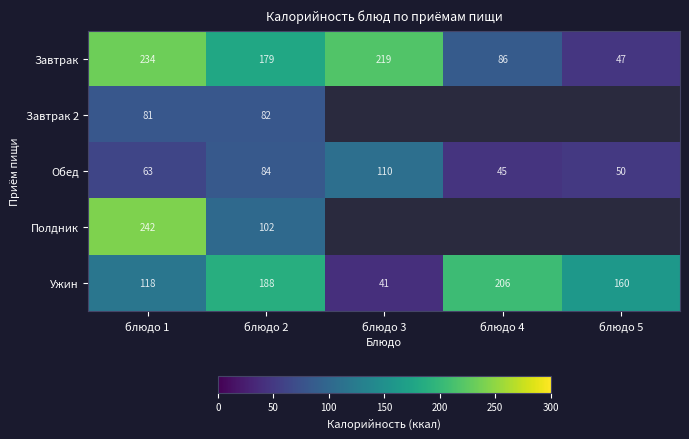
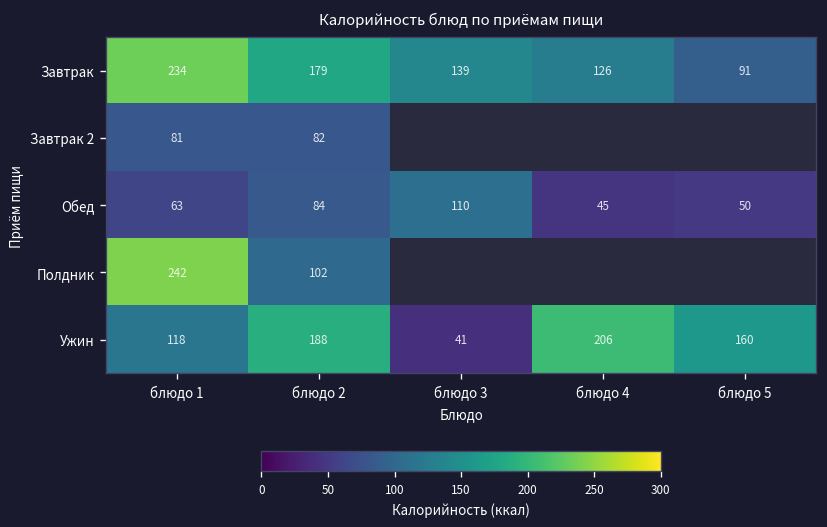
  {
    "Завтрак": {
      "блюдо 1": 234,
      "блюдо 2": 179,
-     "блюдо 3": 219,
-     "блюдо 4": 86,
-     "блюдо 5": 47
+     "блюдо 3": 139,
+     "блюдо 4": 126,
+     "блюдо 5": 91
    },
    "Завтрак 2": {
      "блюдо 1": 81,
      "блюдо 2": 82
    },
    "Обед": {
      "блюдо 1": 63,
      "блюдо 2": 84,
      "блюдо 3": 110,
      "блюдо 4": 45,
      "блюдо 5": 50
    },
    "Полдник": {
      "блюдо 1": 242,
      "блюдо 2": 102
    },
    "Ужин": {
      "блюдо 1": 118,
      "блюдо 2": 188,
      "блюдо 3": 41,
      "блюдо 4": 206,
      "блюдо 5": 160
    }
  }
